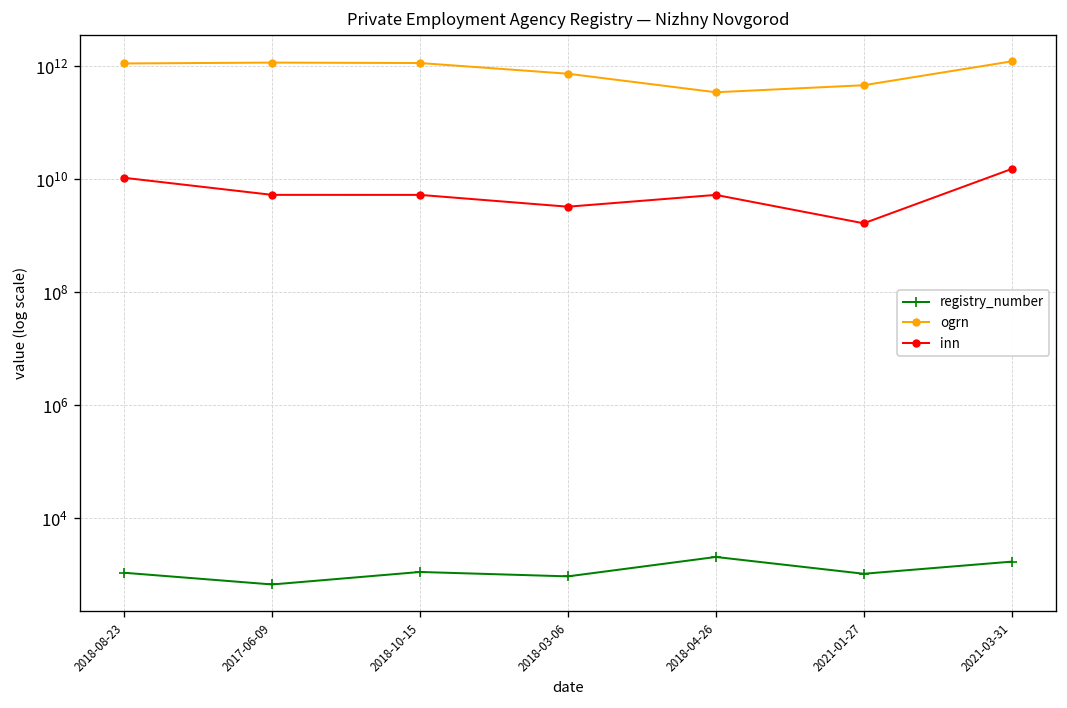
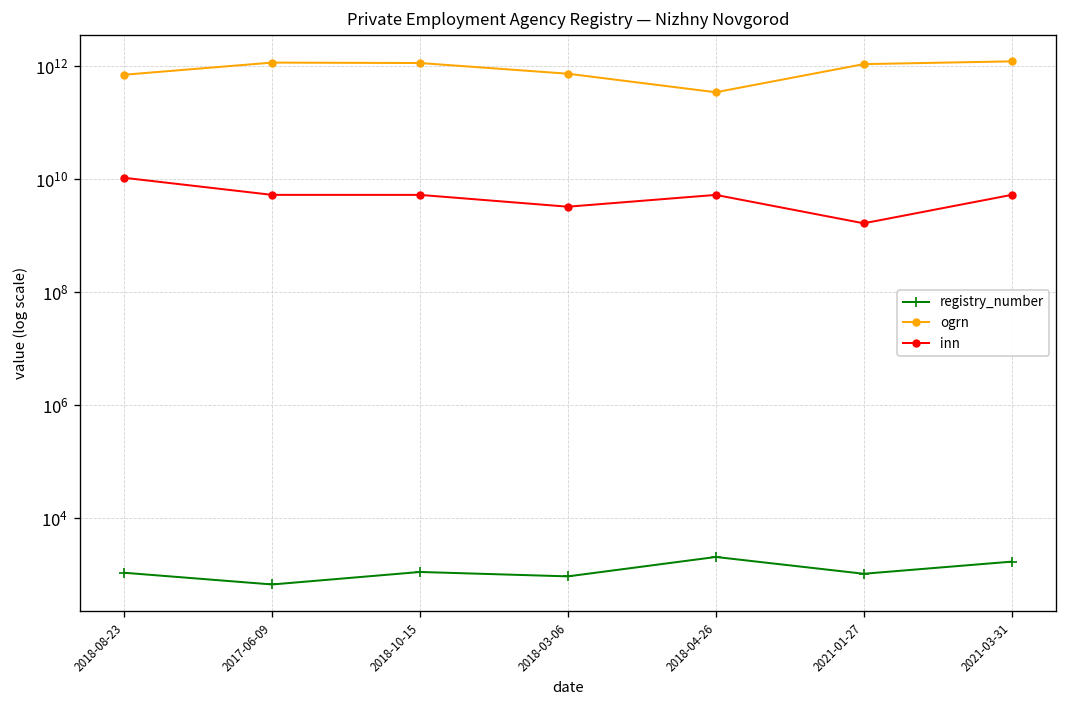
  {
    "registry_number": {
      "2018-08-23": 1100,
      "2017-06-09": 700,
      "2018-10-15": 1100,
      "2018-03-06": 900,
      "2018-04-26": 2000,
      "2021-01-27": 1000,
      "2021-03-31": 1700
    },
    "ogrn": {
-     "2018-08-23": 1100000000000,
+     "2018-08-23": 700000000000,
      "2017-06-09": 1200000000000,
      "2018-10-15": 1100000000000,
      "2018-03-06": 700000000000,
      "2018-04-26": 300000000000,
-     "2021-01-27": 500000000000,
+     "2021-01-27": 1100000000000,
      "2021-03-31": 1200000000000
    },
    "inn": {
      "2018-08-23": 11000000000,
      "2017-06-09": 5000000000,
      "2018-10-15": 5000000000,
      "2018-03-06": 3000000000,
      "2018-04-26": 5000000000,
      "2021-01-27": 1700000000,
-     "2021-03-31": 15000000000
+     "2021-03-31": 5000000000
    }
  }
